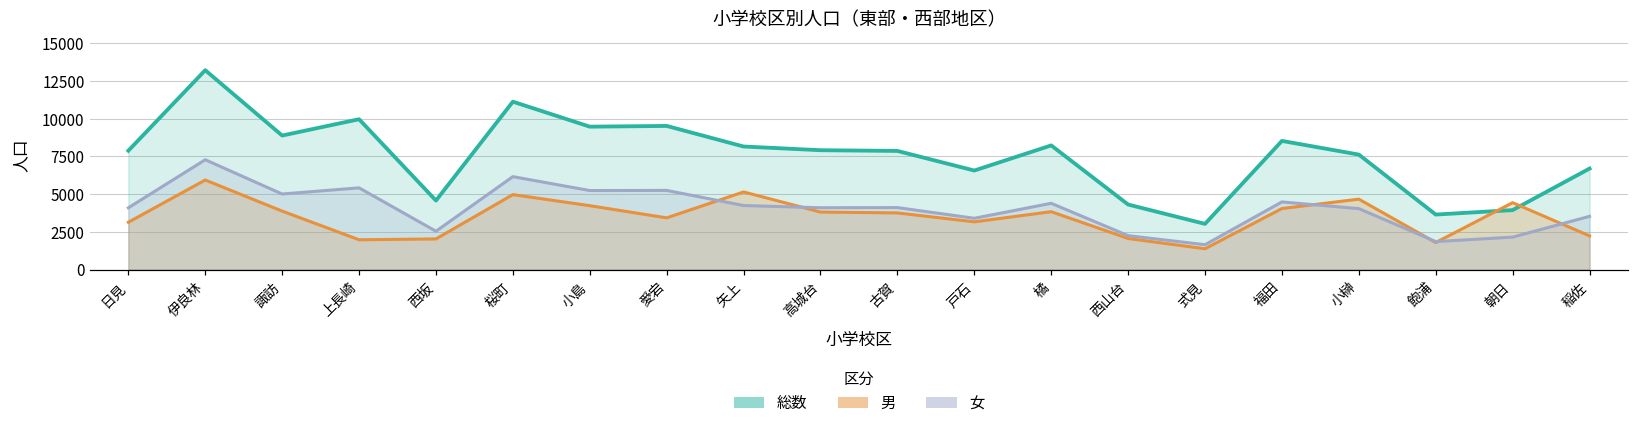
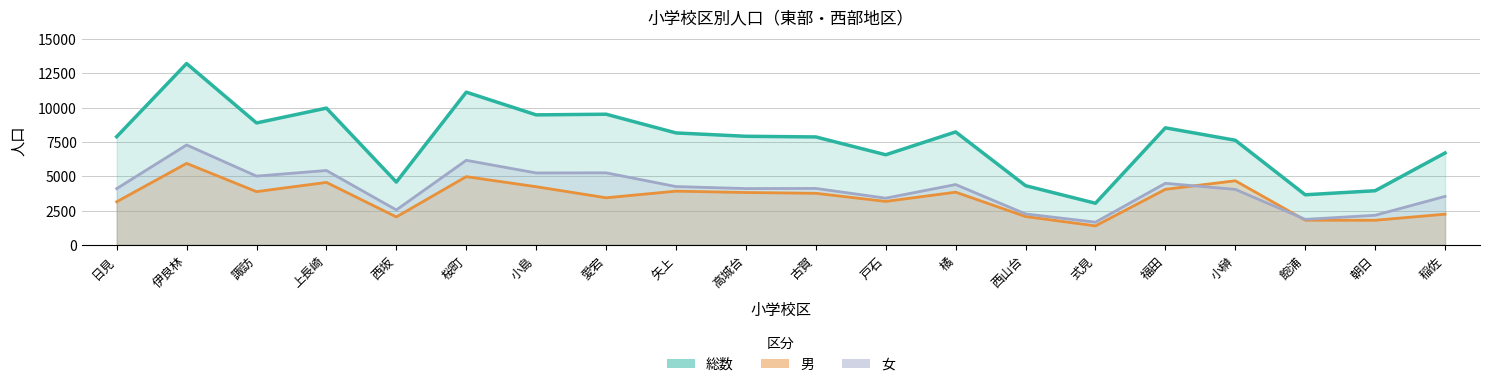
  {
    "男": {
      "日見": 3100,
      "伊良林": 5900,
      "諏訪": 3900,
-     "上長崎": 2000,
+     "上長崎": 4600,
      "西坂": 2000,
      "桜町": 5000,
      "小島": 4200,
      "愛宕": 3400,
-     "矢上": 5100,
+     "矢上": 3900,
      "高城台": 3800,
      "古賀": 3800,
      "戸石": 3200,
      "橘": 3800,
      "西山台": 2100,
      "式見": 1400,
      "福田": 4000,
      "小榊": 4700,
-     "朝日": 4400,
+     "朝日": 1800,
      "稲佐": 2200
    }
  }
